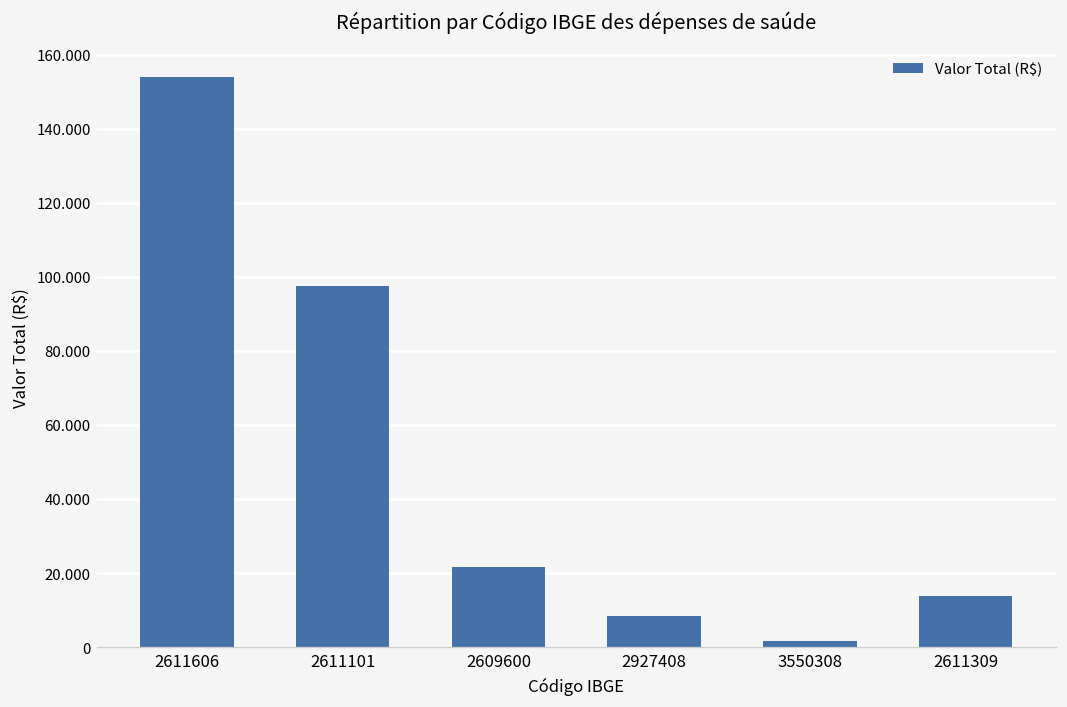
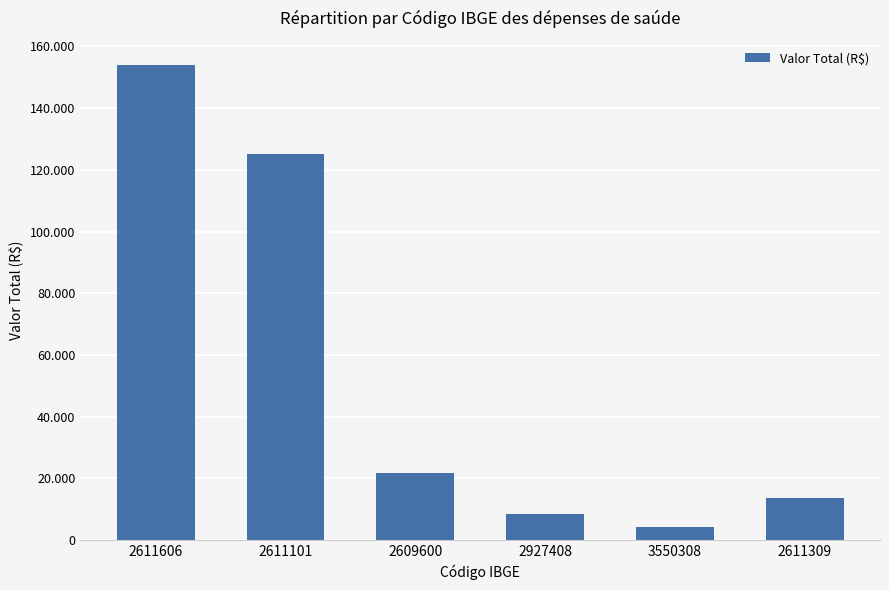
  {
    "2611606": 154,
-   "2611101": 97,
+   "2611101": 125,
    "2609600": 22,
    "2927408": 8,
-   "3550308": 2,
+   "3550308": 4,
    "2611309": 14
  }
